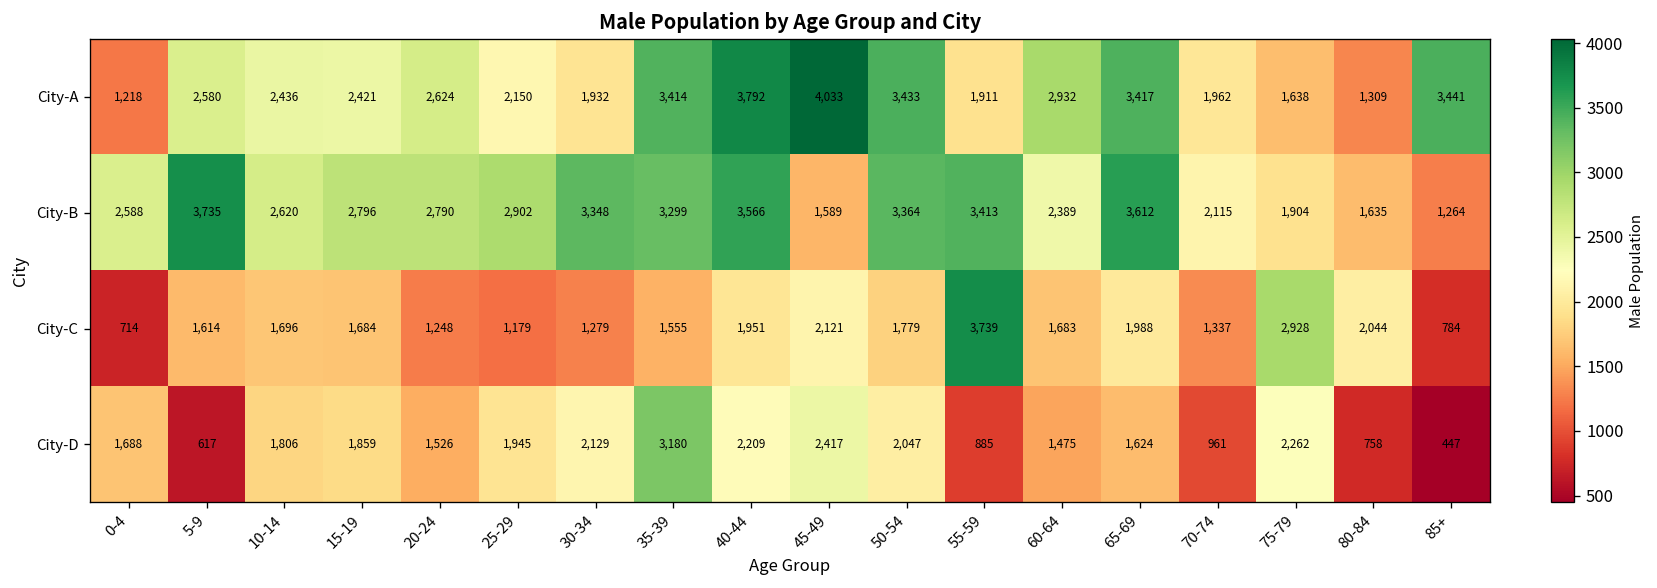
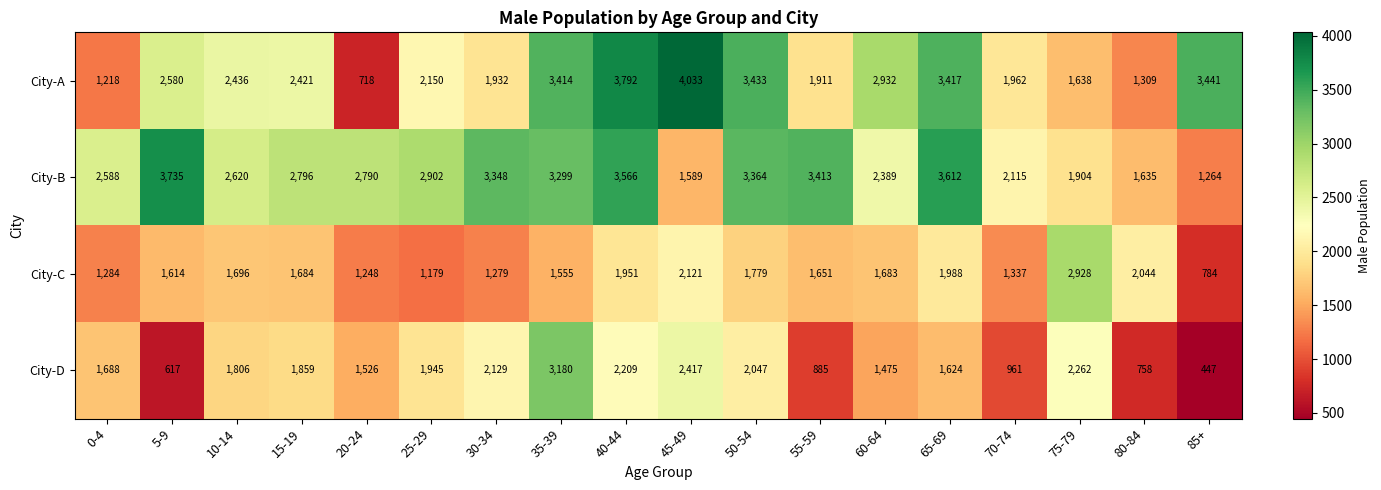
  {
    "City-A": {
      "0-4": "1,218",
      "5-9": "2,580",
      "10-14": "2,436",
      "15-19": "2,421",
-     "20-24": "2,624",
+     "20-24": "718",
      "25-29": "2,150",
      "30-34": "1,932",
      "35-39": "3,414",
      "40-44": "3,792",
      "45-49": "4,033",
      "50-54": "3,433",
      "55-59": "1,911",
      "60-64": "2,932",
      "65-69": "3,417",
      "70-74": "1,962",
      "75-79": "1,638",
      "80-84": "1,309",
      "85+": "3,441"
    },
    "City-B": {
      "0-4": "2,588",
      "5-9": "3,735",
      "10-14": "2,620",
      "15-19": "2,796",
      "20-24": "2,790",
      "25-29": "2,902",
      "30-34": "3,348",
      "35-39": "3,299",
      "40-44": "3,566",
      "45-49": "1,589",
      "50-54": "3,364",
      "55-59": "3,413",
      "60-64": "2,389",
      "65-69": "3,612",
      "70-74": "2,115",
      "75-79": "1,904",
      "80-84": "1,635",
      "85+": "1,264"
    },
    "City-C": {
-     "0-4": "714",
+     "0-4": "1,284",
      "5-9": "1,614",
      "10-14": "1,696",
      "15-19": "1,684",
      "20-24": "1,248",
      "25-29": "1,179",
      "30-34": "1,279",
      "35-39": "1,555",
      "40-44": "1,951",
      "45-49": "2,121",
      "50-54": "1,779",
-     "55-59": "3,739",
+     "55-59": "1,651",
      "60-64": "1,683",
      "65-69": "1,988",
      "70-74": "1,337",
      "75-79": "2,928",
      "80-84": "2,044",
      "85+": "784"
    },
    "City-D": {
      "0-4": "1,688",
      "5-9": "617",
      "10-14": "1,806",
      "15-19": "1,859",
      "20-24": "1,526",
      "25-29": "1,945",
      "30-34": "2,129",
      "35-39": "3,180",
      "40-44": "2,209",
      "45-49": "2,417",
      "50-54": "2,047",
      "55-59": "885",
      "60-64": "1,475",
      "65-69": "1,624",
      "70-74": "961",
      "75-79": "2,262",
      "80-84": "758",
      "85+": "447"
    }
  }
